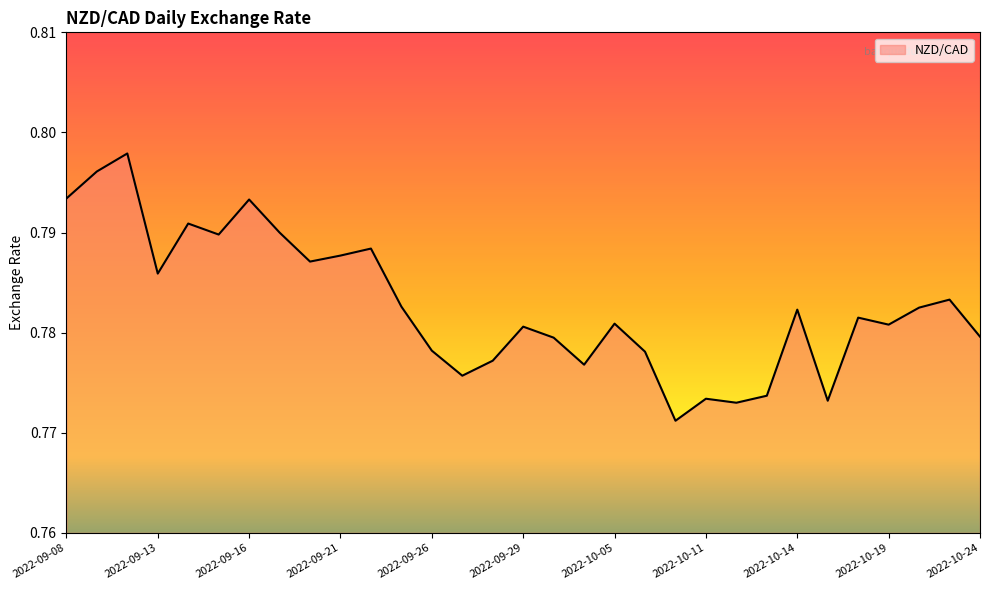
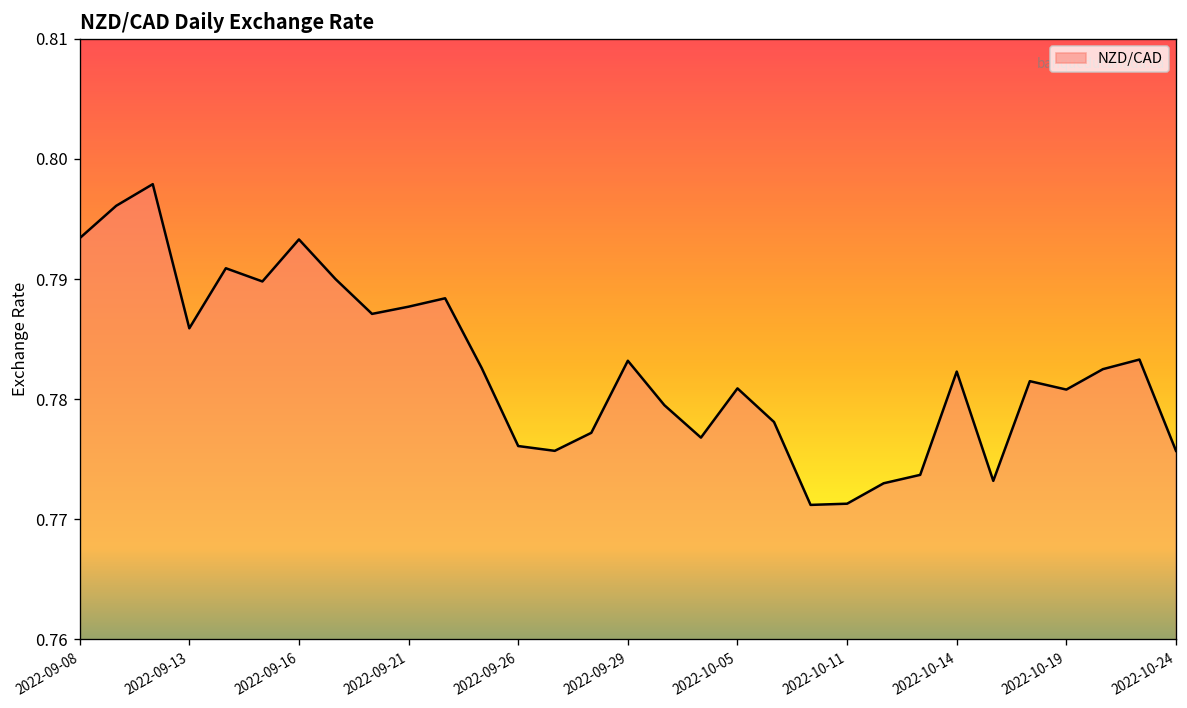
  {
    "2022-09-08": 0.7934,
    "2022-09-13": 0.7859,
    "2022-09-16": 0.7933,
    "2022-09-21": 0.7877,
-   "2022-09-26": 0.7782,
-   "2022-09-29": 0.7806,
+   "2022-09-26": 0.7761,
+   "2022-09-29": 0.7832,
    "2022-10-05": 0.7809,
-   "2022-10-11": 0.7734,
+   "2022-10-11": 0.7713,
    "2022-10-14": 0.7823,
    "2022-10-19": 0.7808,
-   "2022-10-24": 0.7796
+   "2022-10-24": 0.7757
  }
